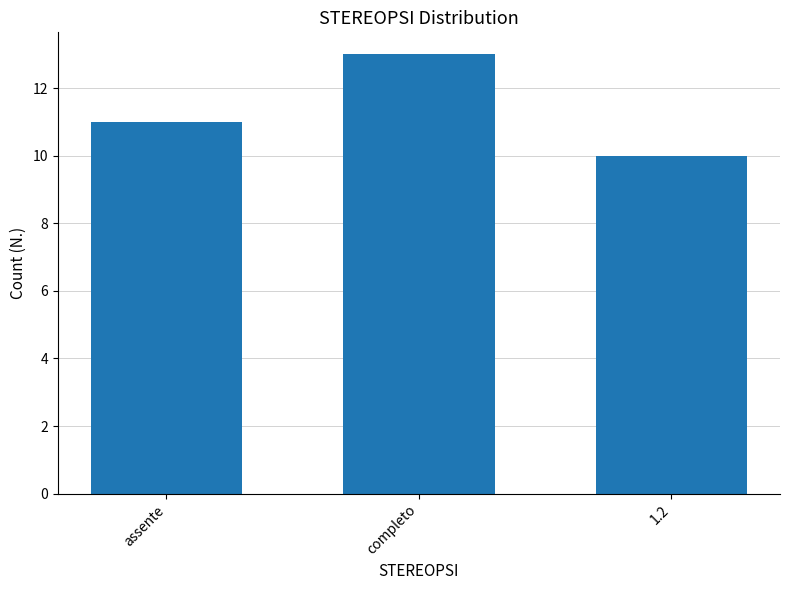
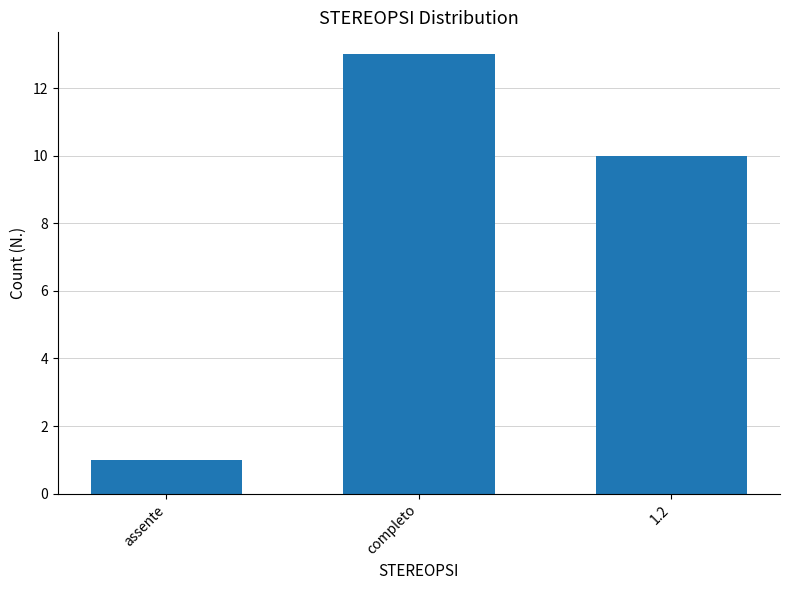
  {
-   "assente": 11,
+   "assente": 1,
    "completo": 13,
    "1.2": 10
  }
